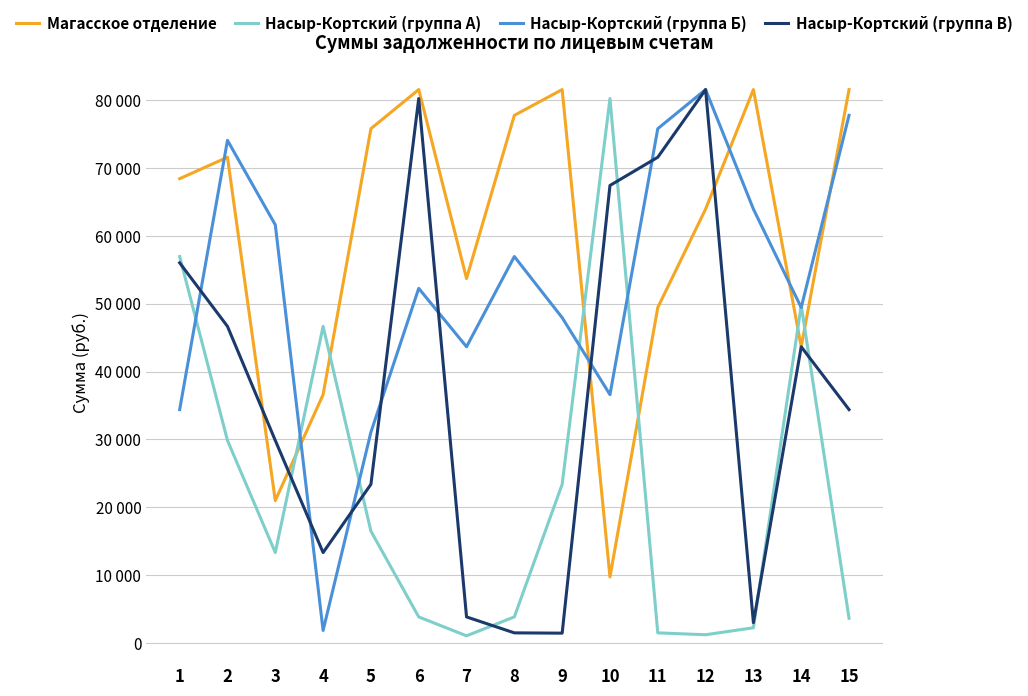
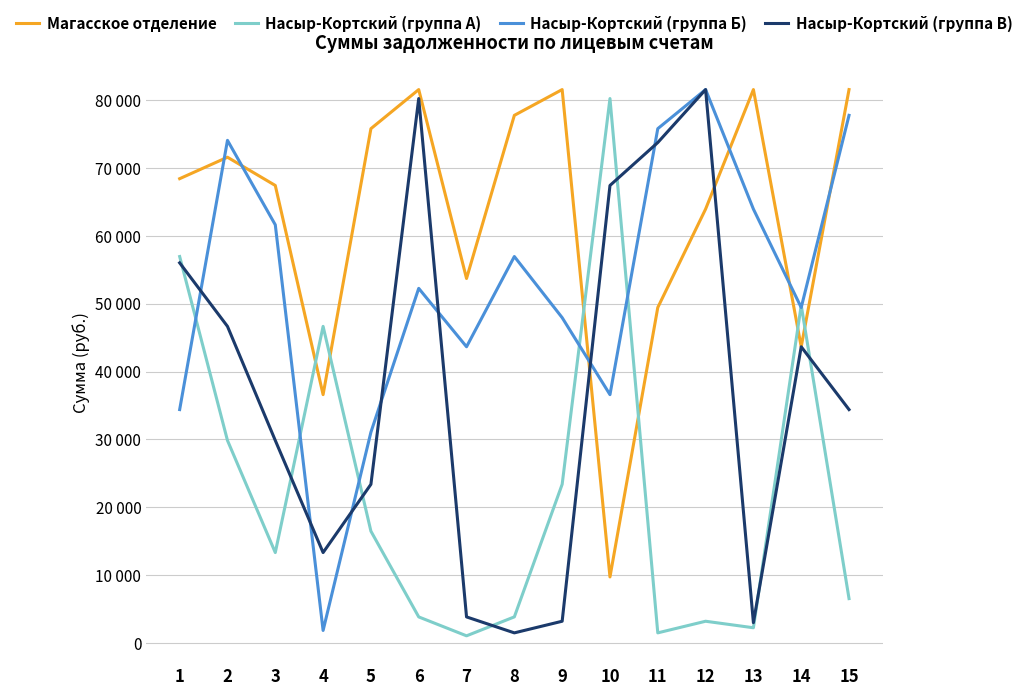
  {
    "Магасское отделение": {
      "1": 68000,
      "2": 72000,
-     "3": 21000,
+     "3": 67000,
      "4": 37000,
      "5": 76000,
      "6": 82000,
      "7": 54000,
      "8": 78000,
      "9": 82000,
      "10": 10000,
      "11": 49000,
      "12": 64000,
      "13": 82000,
      "15": 82000
    },
    "Насыр-Кортский (группа А)": {
      "1": 57000,
      "2": 30000,
      "3": 13000,
      "4": 47000,
      "5": 16000,
      "6": 4000,
      "7": 1000,
      "8": 4000,
      "9": 23000,
      "10": 80000,
      "11": 2000,
-     "12": 1000,
+     "12": 3000,
      "13": 2000,
-     "15": 4000
+     "15": 7000
    },
    "Насыр-Кортский (группа Б)": {
      "1": 34000,
      "2": 74000,
      "3": 62000,
      "4": 2000,
      "5": 31000,
      "6": 52000,
      "7": 44000,
      "8": 57000,
      "9": 48000,
      "10": 37000,
      "11": 76000,
      "13": 64000,
      "15": 78000
    },
    "Насыр-Кортский (группа В)": {
      "1": 56000,
      "2": 47000,
      "3": 30000,
      "4": 13000,
      "5": 23000,
      "6": 80000,
      "7": 4000,
      "8": 2000,
-     "9": 1000,
+     "9": 3000,
      "10": 67000,
-     "11": 72000,
+     "11": 74000,
      "13": 3000,
      "15": 34000
    }
  }
